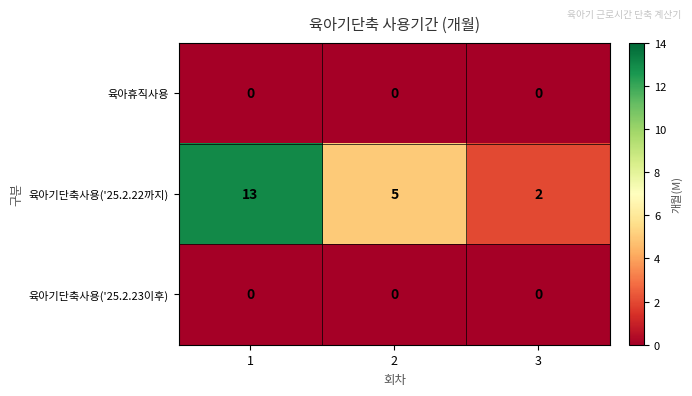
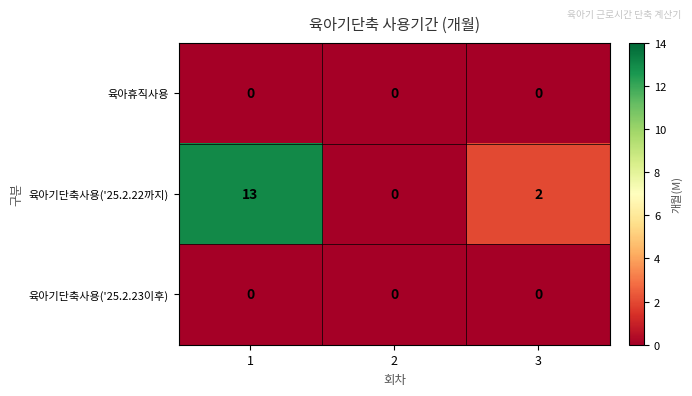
  {
    "육아휴직사용": {
      "1": 0,
      "2": 0,
      "3": 0
    },
    "육아기단축사용('25.2.22까지)": {
      "1": 13,
-     "2": 5,
+     "2": 0,
      "3": 2
    },
    "육아기단축사용('25.2.23이후)": {
      "1": 0,
      "2": 0,
      "3": 0
    }
  }
